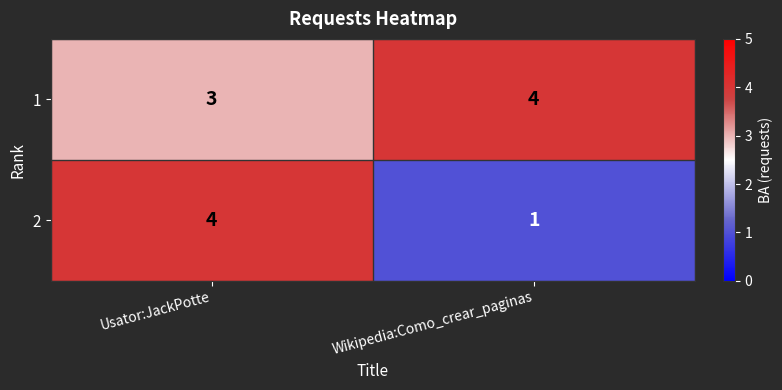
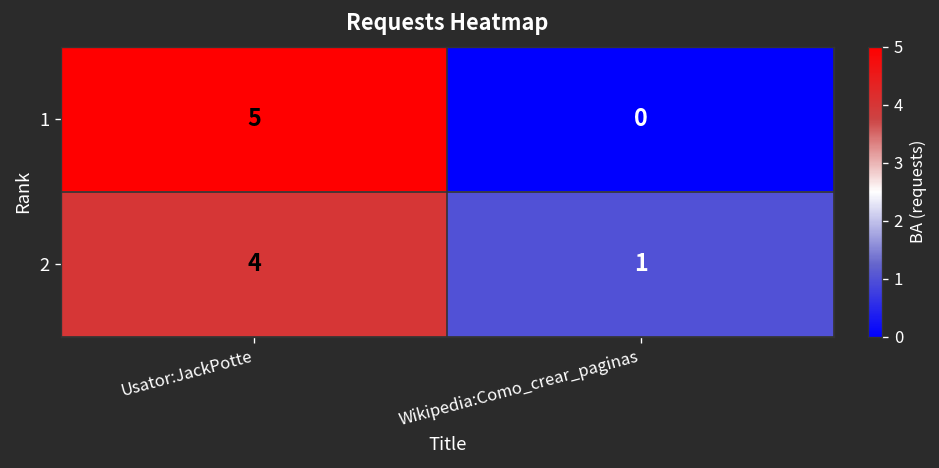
  {
    "1": {
-     "Usator:JackPotte": 3,
-     "Wikipedia:Como_crear_paginas": 4
+     "Usator:JackPotte": 5,
+     "Wikipedia:Como_crear_paginas": 0
    },
    "2": {
      "Usator:JackPotte": 4,
      "Wikipedia:Como_crear_paginas": 1
    }
  }
